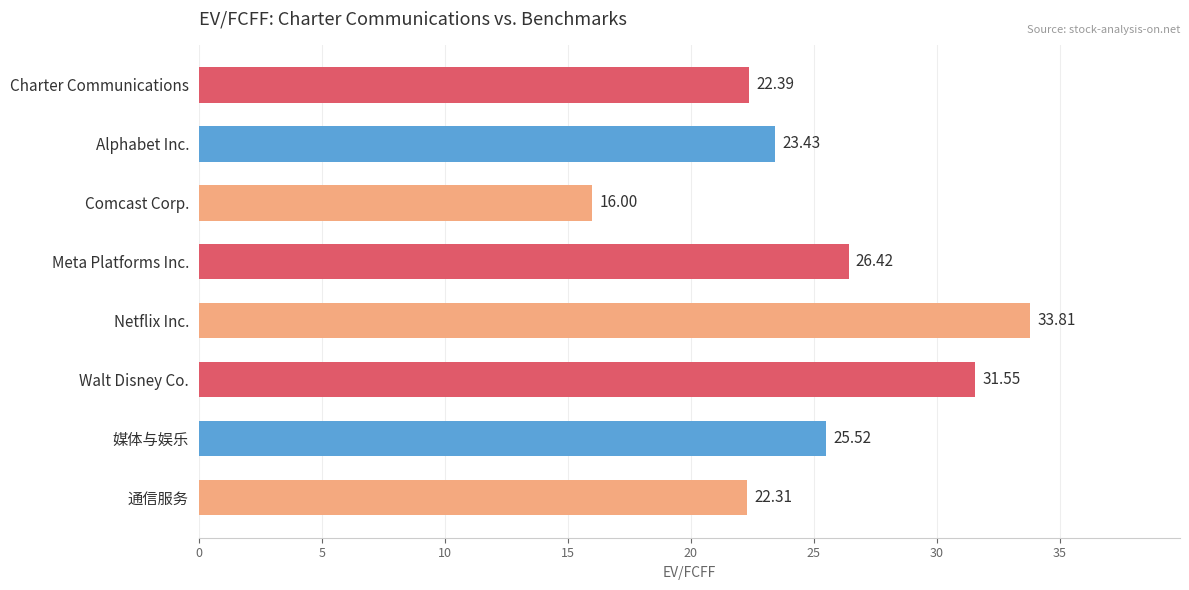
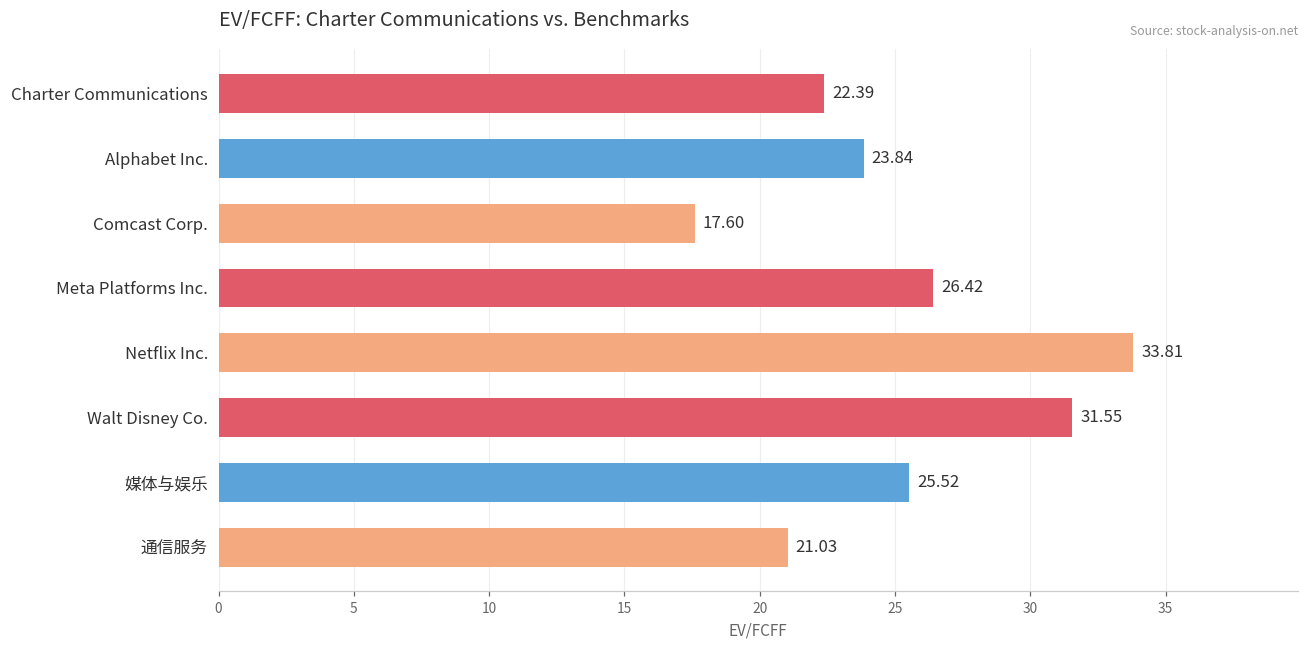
  {
    "Charter Communications": 22.39,
-   "Alphabet Inc.": 23.43,
-   "Comcast Corp.": 16.00,
+   "Alphabet Inc.": 23.84,
+   "Comcast Corp.": 17.60,
    "Meta Platforms Inc.": 26.42,
    "Netflix Inc.": 33.81,
    "Walt Disney Co.": 31.55,
    "媒体与娱乐": 25.52,
-   "通信服务": 22.31
+   "通信服务": 21.03
  }
